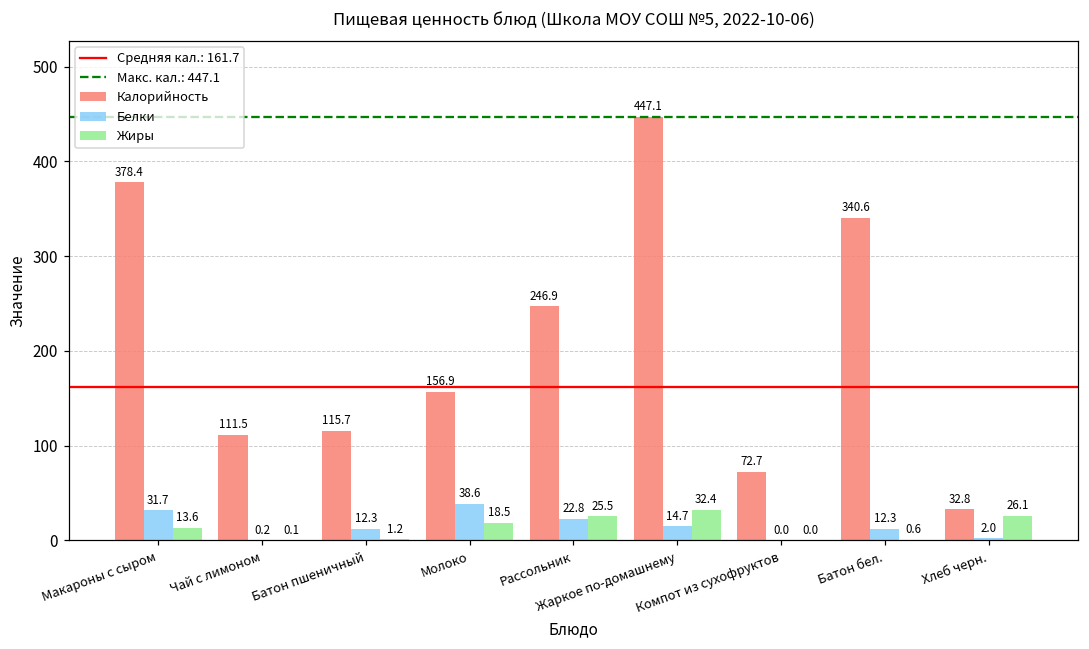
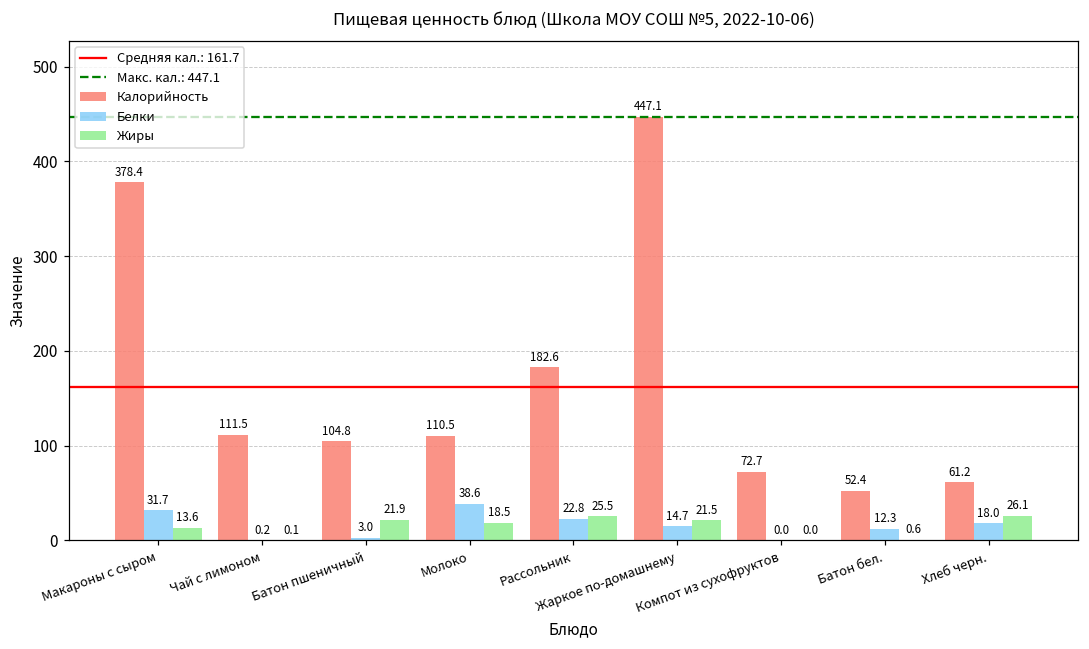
  {
    "Калорийность": {
      "Макароны с сыром": 378.4,
      "Чай с лимоном": 111.5,
-     "Батон пшеничный": 115.7,
-     "Молоко": 156.9,
-     "Рассольник": 246.9,
+     "Батон пшеничный": 104.8,
+     "Молоко": 110.5,
+     "Рассольник": 182.6,
      "Жаркое по-домашнему": 447.1,
      "Компот из сухофруктов": 72.7,
-     "Батон бел.": 340.6,
-     "Хлеб черн.": 32.8
+     "Батон бел.": 52.4,
+     "Хлеб черн.": 61.2
    },
    "Белки": {
      "Макароны с сыром": 31.7,
      "Чай с лимоном": 0.2,
-     "Батон пшеничный": 12.3,
+     "Батон пшеничный": 3.0,
      "Молоко": 38.6,
      "Рассольник": 22.8,
      "Жаркое по-домашнему": 14.7,
      "Компот из сухофруктов": 0.0,
      "Батон бел.": 12.3,
-     "Хлеб черн.": 2.0
+     "Хлеб черн.": 18.0
    },
    "Жиры": {
      "Макароны с сыром": 13.6,
      "Чай с лимоном": 0.1,
-     "Батон пшеничный": 1.2,
+     "Батон пшеничный": 21.9,
      "Молоко": 18.5,
      "Рассольник": 25.5,
-     "Жаркое по-домашнему": 32.4,
+     "Жаркое по-домашнему": 21.5,
      "Компот из сухофруктов": 0.0,
      "Батон бел.": 0.6,
      "Хлеб черн.": 26.1
    }
  }
